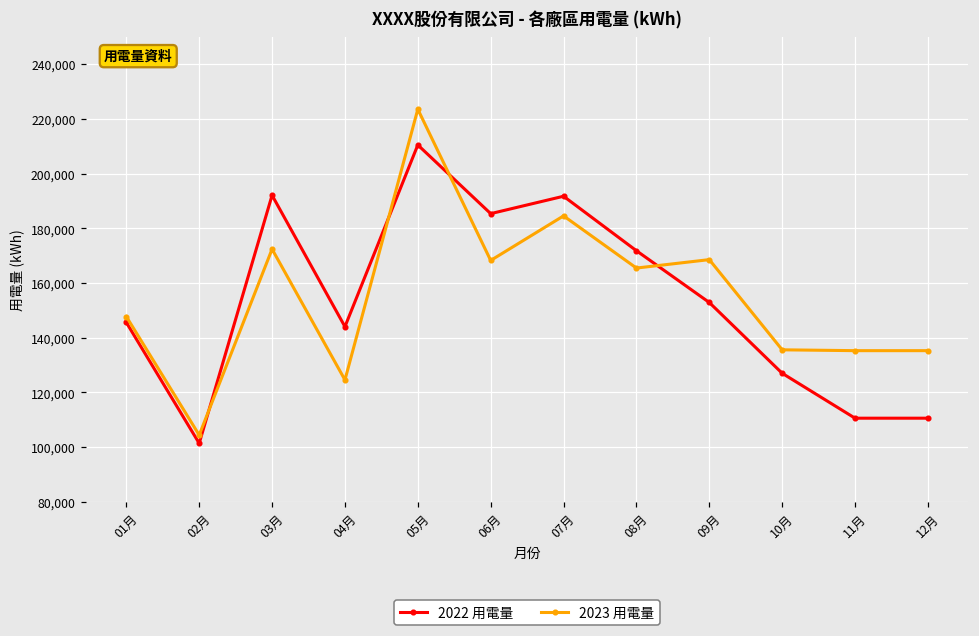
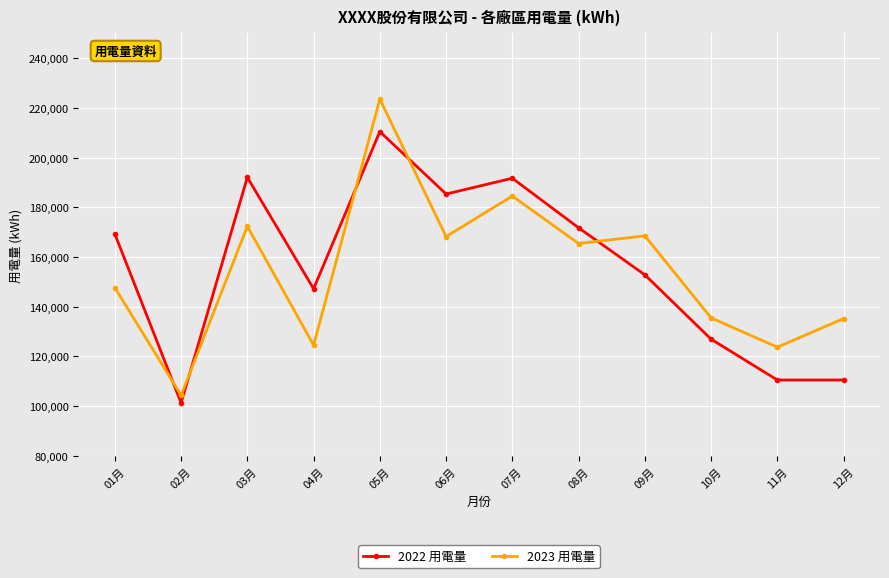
  {
    "2022 用電量": {
-     "01月": "146,000",
+     "01月": "169,000",
      "02月": "101,000",
      "03月": "192,000",
-     "04月": "144,000",
+     "04月": "147,000",
      "05月": "210,000",
      "06月": "185,000",
      "07月": "192,000",
      "08月": "172,000",
      "09月": "153,000",
      "10月": "127,000",
      "11月": "111,000",
      "12月": "111,000"
    },
    "2023 用電量": {
      "01月": "148,000",
      "02月": "104,000",
      "03月": "172,000",
      "04月": "125,000",
      "05月": "224,000",
      "06月": "168,000",
      "07月": "185,000",
      "08月": "165,000",
      "09月": "169,000",
      "10月": "136,000",
-     "11月": "135,000",
+     "11月": "124,000",
      "12月": "135,000"
    }
  }
